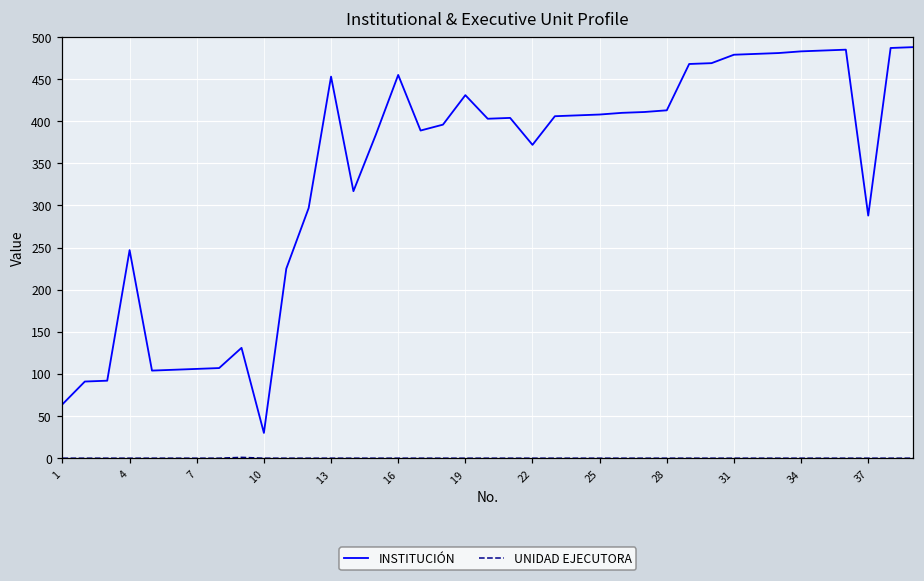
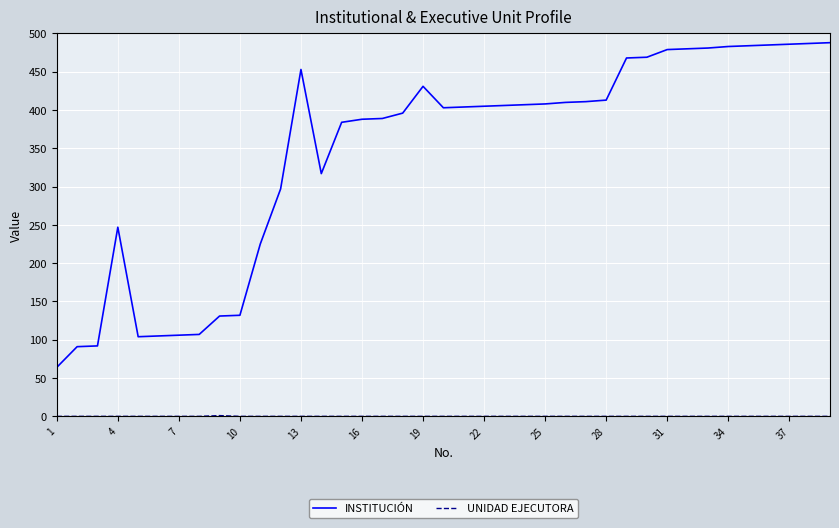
  {
    "INSTITUCIÓN": {
      "1": 60,
      "4": 250,
      "7": 110,
-     "10": 30,
+     "10": 130,
      "13": 450,
-     "16": 460,
+     "16": 390,
      "19": 430,
-     "22": 370,
+     "22": 410,
      "25": 410,
      "28": 410,
      "31": 480,
      "34": 480,
-     "37": 290
+     "37": 490
    },
    "UNIDAD EJECUTORA": {
      "1": 0,
      "4": 0,
      "7": 0,
      "10": 0,
      "13": 0,
      "16": 0,
      "19": 0,
      "22": 0,
      "25": 0,
      "28": 0,
      "31": 0,
      "34": 0,
      "37": 0
    }
  }
